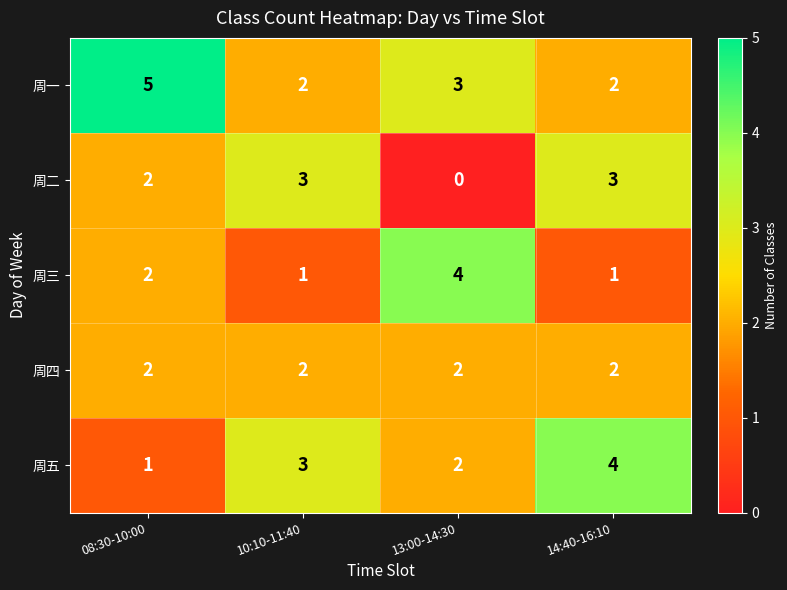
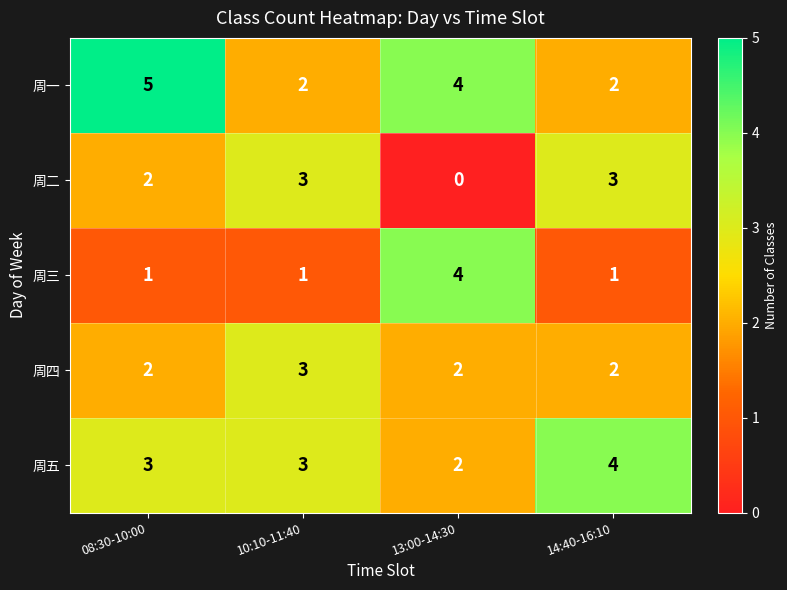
  {
    "周一": {
      "08:30-10:00": 5,
      "10:10-11:40": 2,
-     "13:00-14:30": 3,
+     "13:00-14:30": 4,
      "14:40-16:10": 2
    },
    "周二": {
      "08:30-10:00": 2,
      "10:10-11:40": 3,
      "13:00-14:30": 0,
      "14:40-16:10": 3
    },
    "周三": {
-     "08:30-10:00": 2,
+     "08:30-10:00": 1,
      "10:10-11:40": 1,
      "13:00-14:30": 4,
      "14:40-16:10": 1
    },
    "周四": {
      "08:30-10:00": 2,
-     "10:10-11:40": 2,
+     "10:10-11:40": 3,
      "13:00-14:30": 2,
      "14:40-16:10": 2
    },
    "周五": {
-     "08:30-10:00": 1,
+     "08:30-10:00": 3,
      "10:10-11:40": 3,
      "13:00-14:30": 2,
      "14:40-16:10": 4
    }
  }
